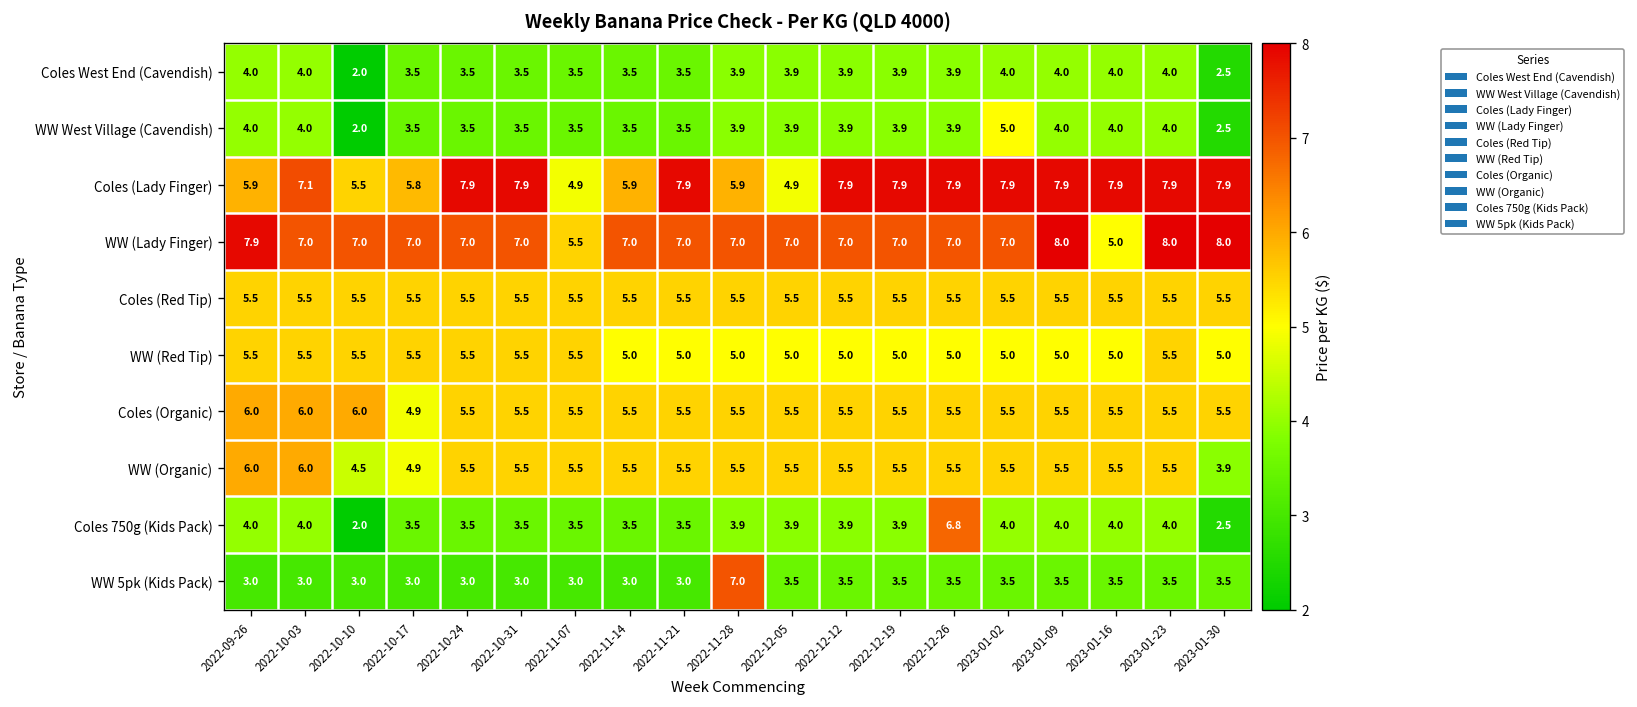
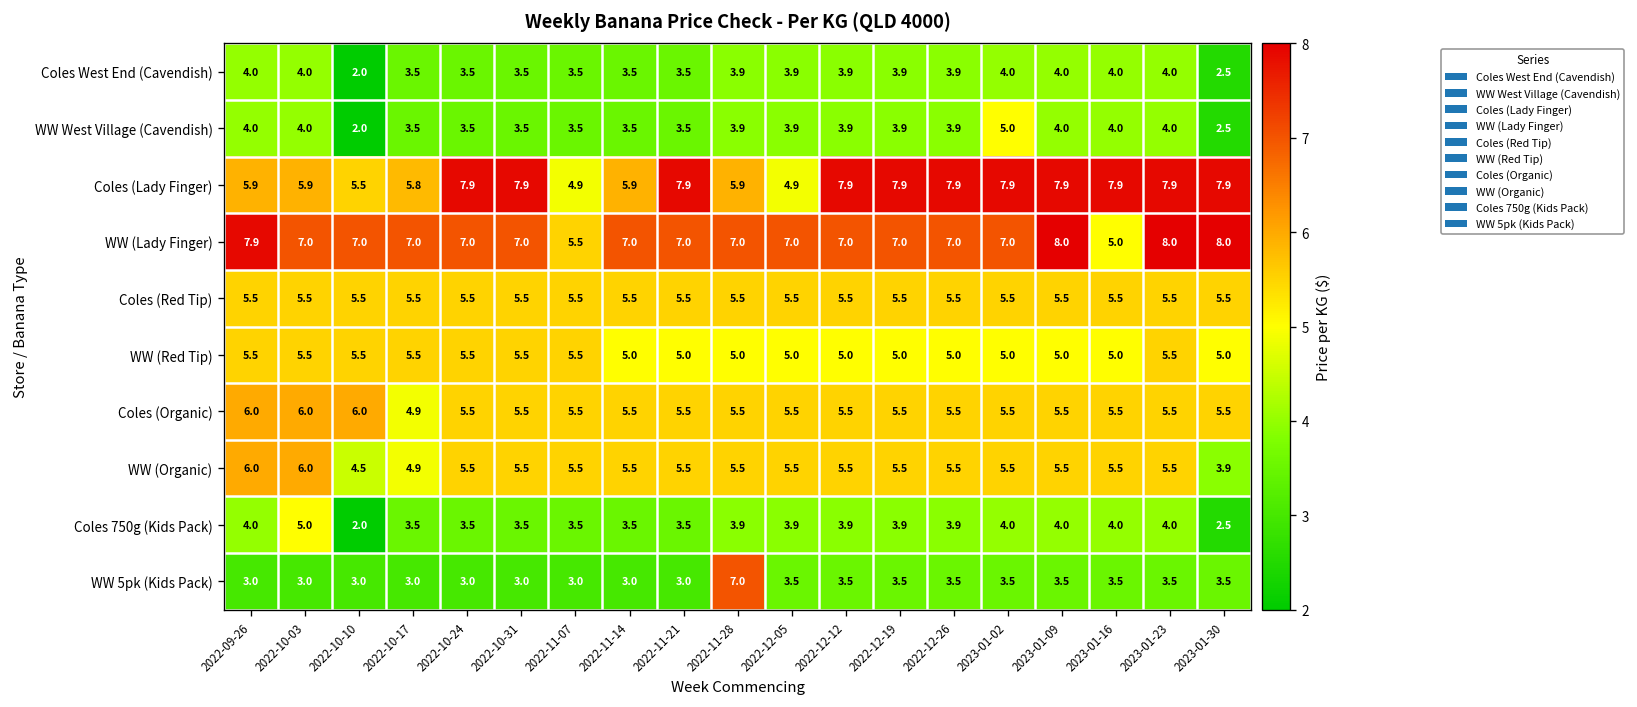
  {
    "Coles West End (Cavendish)": {
      "2022-09-26": 4.0,
      "2022-10-03": 4.0,
      "2022-10-10": 2.0,
      "2022-10-17": 3.5,
      "2022-10-24": 3.5,
      "2022-10-31": 3.5,
      "2022-11-07": 3.5,
      "2022-11-14": 3.5,
      "2022-11-21": 3.5,
      "2022-11-28": 3.9,
      "2022-12-05": 3.9,
      "2022-12-12": 3.9,
      "2022-12-19": 3.9,
      "2022-12-26": 3.9,
      "2023-01-02": 4.0,
      "2023-01-09": 4.0,
      "2023-01-16": 4.0,
      "2023-01-23": 4.0,
      "2023-01-30": 2.5
    },
    "WW West Village (Cavendish)": {
      "2022-09-26": 4.0,
      "2022-10-03": 4.0,
      "2022-10-10": 2.0,
      "2022-10-17": 3.5,
      "2022-10-24": 3.5,
      "2022-10-31": 3.5,
      "2022-11-07": 3.5,
      "2022-11-14": 3.5,
      "2022-11-21": 3.5,
      "2022-11-28": 3.9,
      "2022-12-05": 3.9,
      "2022-12-12": 3.9,
      "2022-12-19": 3.9,
      "2022-12-26": 3.9,
      "2023-01-02": 5.0,
      "2023-01-09": 4.0,
      "2023-01-16": 4.0,
      "2023-01-23": 4.0,
      "2023-01-30": 2.5
    },
    "Coles (Lady Finger)": {
      "2022-09-26": 5.9,
-     "2022-10-03": 7.1,
+     "2022-10-03": 5.9,
      "2022-10-10": 5.5,
      "2022-10-17": 5.8,
      "2022-10-24": 7.9,
      "2022-10-31": 7.9,
      "2022-11-07": 4.9,
      "2022-11-14": 5.9,
      "2022-11-21": 7.9,
      "2022-11-28": 5.9,
      "2022-12-05": 4.9,
      "2022-12-12": 7.9,
      "2022-12-19": 7.9,
      "2022-12-26": 7.9,
      "2023-01-02": 7.9,
      "2023-01-09": 7.9,
      "2023-01-16": 7.9,
      "2023-01-23": 7.9,
      "2023-01-30": 7.9
    },
    "WW (Lady Finger)": {
      "2022-09-26": 7.9,
      "2022-10-03": 7.0,
      "2022-10-10": 7.0,
      "2022-10-17": 7.0,
      "2022-10-24": 7.0,
      "2022-10-31": 7.0,
      "2022-11-07": 5.5,
      "2022-11-14": 7.0,
      "2022-11-21": 7.0,
      "2022-11-28": 7.0,
      "2022-12-05": 7.0,
      "2022-12-12": 7.0,
      "2022-12-19": 7.0,
      "2022-12-26": 7.0,
      "2023-01-02": 7.0,
      "2023-01-09": 8.0,
      "2023-01-16": 5.0,
      "2023-01-23": 8.0,
      "2023-01-30": 8.0
    },
    "Coles (Red Tip)": {
      "2022-09-26": 5.5,
      "2022-10-03": 5.5,
      "2022-10-10": 5.5,
      "2022-10-17": 5.5,
      "2022-10-24": 5.5,
      "2022-10-31": 5.5,
      "2022-11-07": 5.5,
      "2022-11-14": 5.5,
      "2022-11-21": 5.5,
      "2022-11-28": 5.5,
      "2022-12-05": 5.5,
      "2022-12-12": 5.5,
      "2022-12-19": 5.5,
      "2022-12-26": 5.5,
      "2023-01-02": 5.5,
      "2023-01-09": 5.5,
      "2023-01-16": 5.5,
      "2023-01-23": 5.5,
      "2023-01-30": 5.5
    },
    "WW (Red Tip)": {
      "2022-09-26": 5.5,
      "2022-10-03": 5.5,
      "2022-10-10": 5.5,
      "2022-10-17": 5.5,
      "2022-10-24": 5.5,
      "2022-10-31": 5.5,
      "2022-11-07": 5.5,
      "2022-11-14": 5.0,
      "2022-11-21": 5.0,
      "2022-11-28": 5.0,
      "2022-12-05": 5.0,
      "2022-12-12": 5.0,
      "2022-12-19": 5.0,
      "2022-12-26": 5.0,
      "2023-01-02": 5.0,
      "2023-01-09": 5.0,
      "2023-01-16": 5.0,
      "2023-01-23": 5.5,
      "2023-01-30": 5.0
    },
    "Coles (Organic)": {
      "2022-09-26": 6.0,
      "2022-10-03": 6.0,
      "2022-10-10": 6.0,
      "2022-10-17": 4.9,
      "2022-10-24": 5.5,
      "2022-10-31": 5.5,
      "2022-11-07": 5.5,
      "2022-11-14": 5.5,
      "2022-11-21": 5.5,
      "2022-11-28": 5.5,
      "2022-12-05": 5.5,
      "2022-12-12": 5.5,
      "2022-12-19": 5.5,
      "2022-12-26": 5.5,
      "2023-01-02": 5.5,
      "2023-01-09": 5.5,
      "2023-01-16": 5.5,
      "2023-01-23": 5.5,
      "2023-01-30": 5.5
    },
    "WW (Organic)": {
      "2022-09-26": 6.0,
      "2022-10-03": 6.0,
      "2022-10-10": 4.5,
      "2022-10-17": 4.9,
      "2022-10-24": 5.5,
      "2022-10-31": 5.5,
      "2022-11-07": 5.5,
      "2022-11-14": 5.5,
      "2022-11-21": 5.5,
      "2022-11-28": 5.5,
      "2022-12-05": 5.5,
      "2022-12-12": 5.5,
      "2022-12-19": 5.5,
      "2022-12-26": 5.5,
      "2023-01-02": 5.5,
      "2023-01-09": 5.5,
      "2023-01-16": 5.5,
      "2023-01-23": 5.5,
      "2023-01-30": 3.9
    },
    "Coles 750g (Kids Pack)": {
      "2022-09-26": 4.0,
-     "2022-10-03": 4.0,
+     "2022-10-03": 5.0,
      "2022-10-10": 2.0,
      "2022-10-17": 3.5,
      "2022-10-24": 3.5,
      "2022-10-31": 3.5,
      "2022-11-07": 3.5,
      "2022-11-14": 3.5,
      "2022-11-21": 3.5,
      "2022-11-28": 3.9,
      "2022-12-05": 3.9,
      "2022-12-12": 3.9,
      "2022-12-19": 3.9,
-     "2022-12-26": 6.8,
+     "2022-12-26": 3.9,
      "2023-01-02": 4.0,
      "2023-01-09": 4.0,
      "2023-01-16": 4.0,
      "2023-01-23": 4.0,
      "2023-01-30": 2.5
    },
    "WW 5pk (Kids Pack)": {
      "2022-09-26": 3.0,
      "2022-10-03": 3.0,
      "2022-10-10": 3.0,
      "2022-10-17": 3.0,
      "2022-10-24": 3.0,
      "2022-10-31": 3.0,
      "2022-11-07": 3.0,
      "2022-11-14": 3.0,
      "2022-11-21": 3.0,
      "2022-11-28": 7.0,
      "2022-12-05": 3.5,
      "2022-12-12": 3.5,
      "2022-12-19": 3.5,
      "2022-12-26": 3.5,
      "2023-01-02": 3.5,
      "2023-01-09": 3.5,
      "2023-01-16": 3.5,
      "2023-01-23": 3.5,
      "2023-01-30": 3.5
    }
  }
